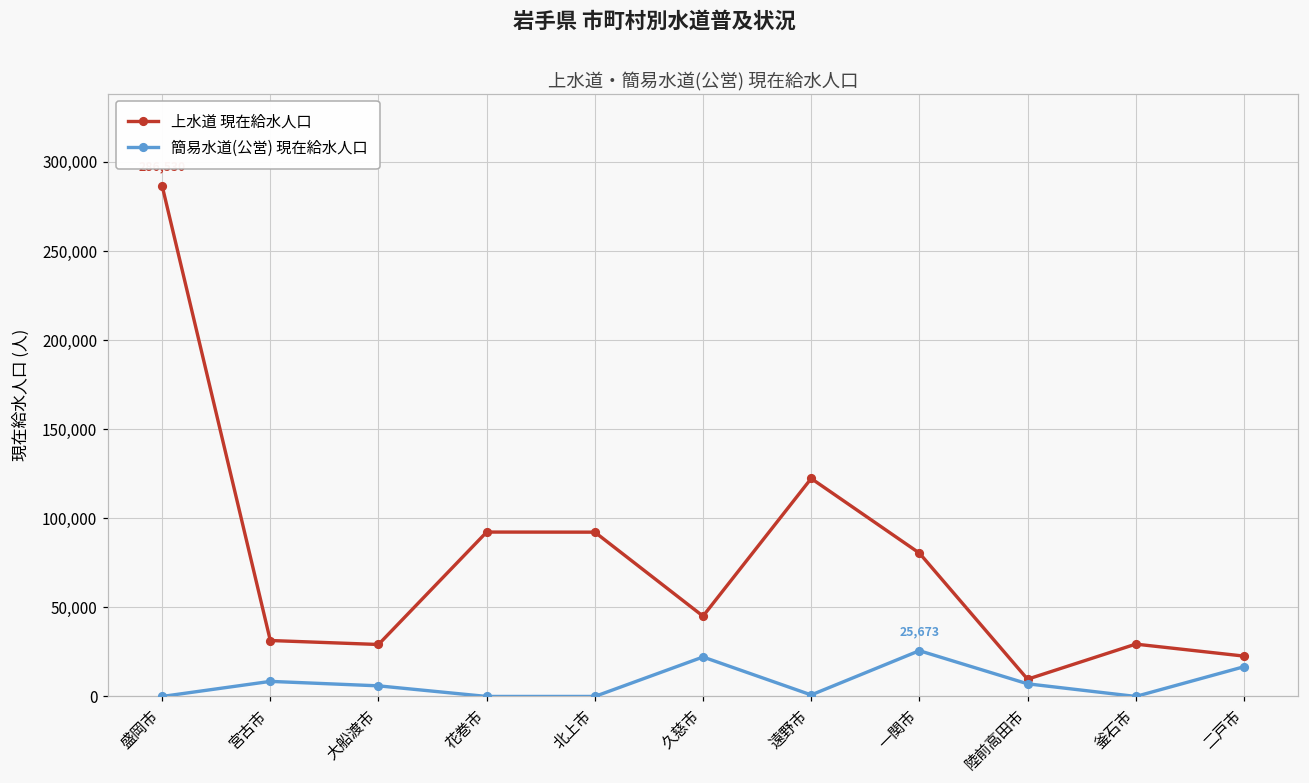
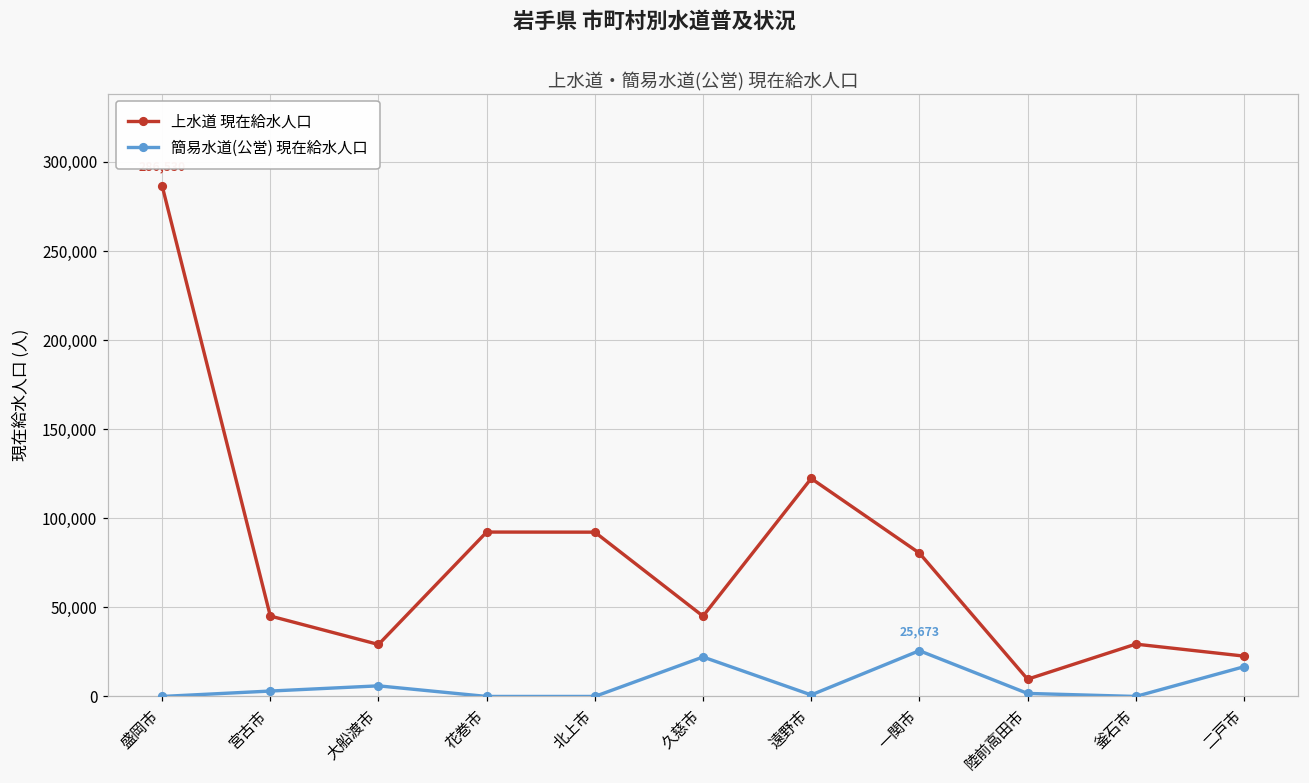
  {
    "上水道 現在給水人口": {
-     "宮古市": "31,000",
+     "宮古市": "45,000",
      "大船渡市": "29,000",
      "花巻市": "92,000",
      "北上市": "92,000",
      "久慈市": "45,000",
      "遠野市": "122,000",
      "一関市": "80,000",
      "陸前高田市": "10,000",
      "釜石市": "29,000",
      "二戸市": "23,000"
    },
    "簡易水道(公営) 現在給水人口": {
      "盛岡市": "0",
-     "宮古市": "8,000",
+     "宮古市": "3,000",
      "大船渡市": "6,000",
      "花巻市": "0",
      "北上市": "0",
      "久慈市": "22,000",
      "遠野市": "1,000",
-     "陸前高田市": "7,000",
+     "陸前高田市": "2,000",
      "釜石市": "0",
      "二戸市": "17,000"
    }
  }
